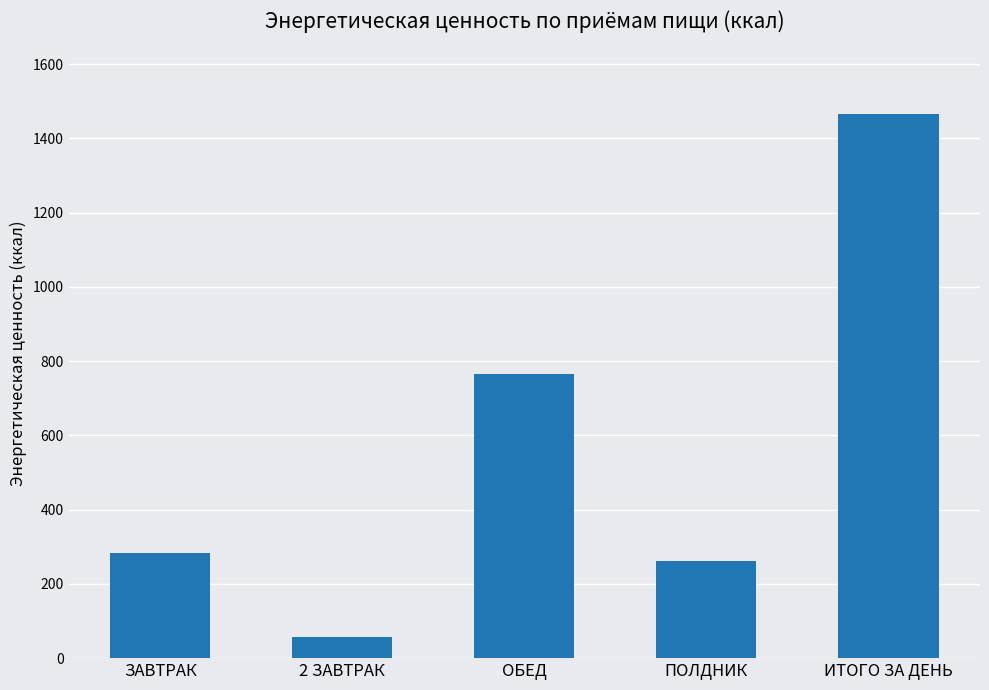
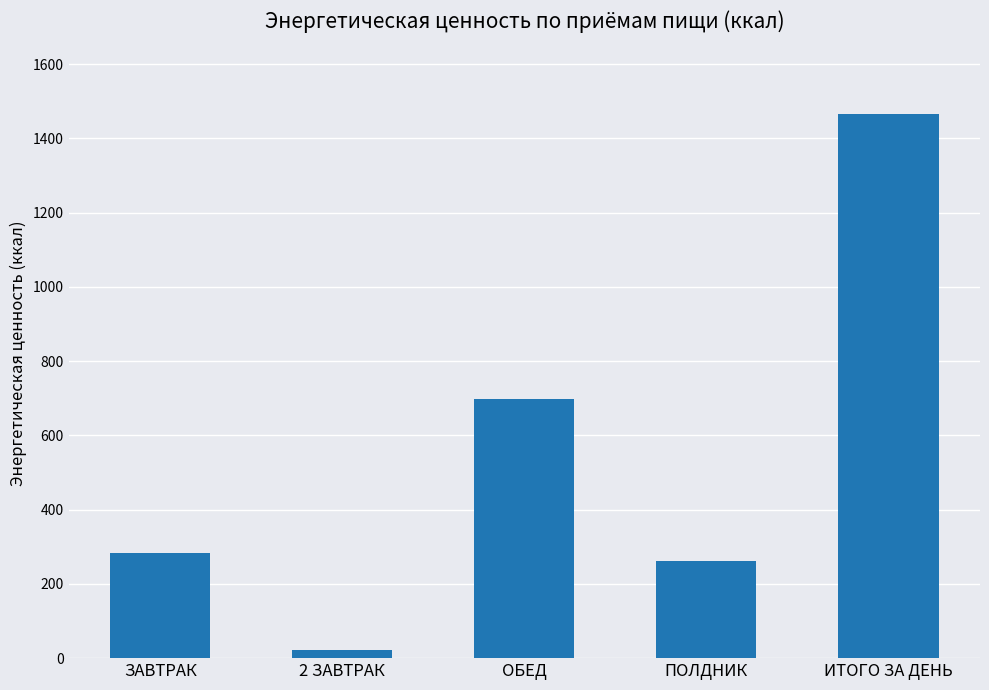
  {
    "ЗАВТРАК": 280,
-   "2 ЗАВТРАК": 60,
-   "ОБЕД": 770,
+   "2 ЗАВТРАК": 20,
+   "ОБЕД": 700,
    "ПОЛДНИК": 260,
    "ИТОГО ЗА ДЕНЬ": 1470
  }
